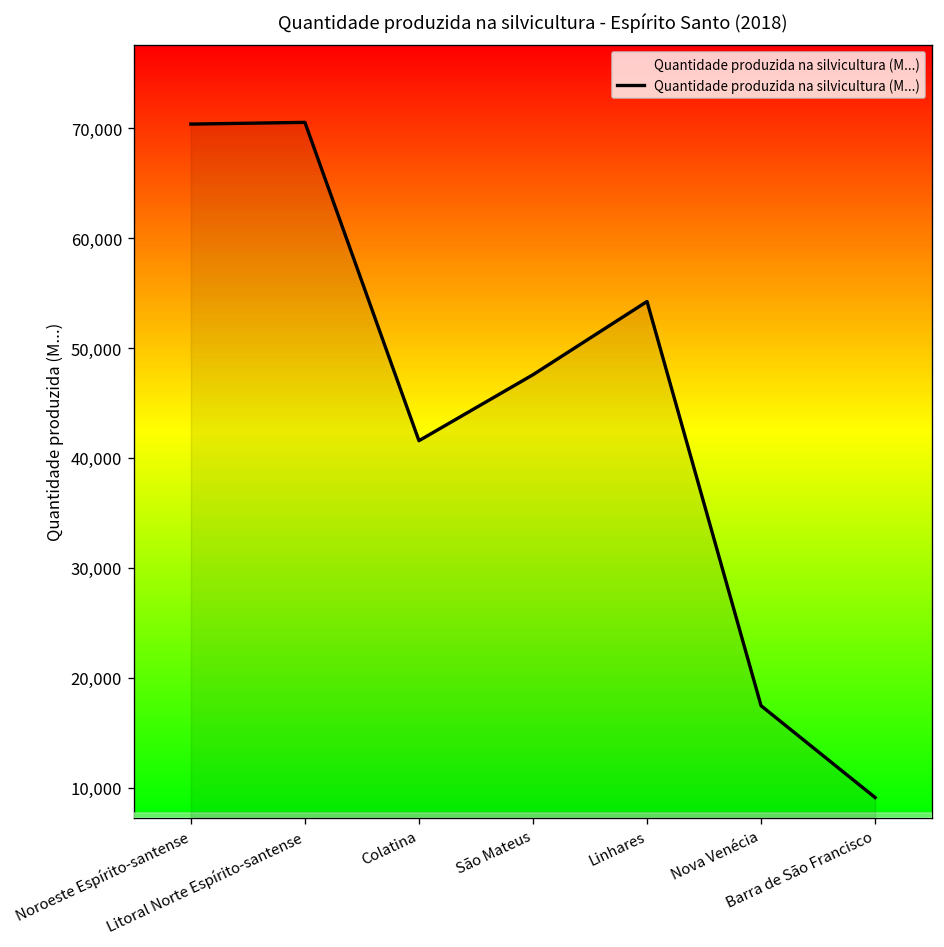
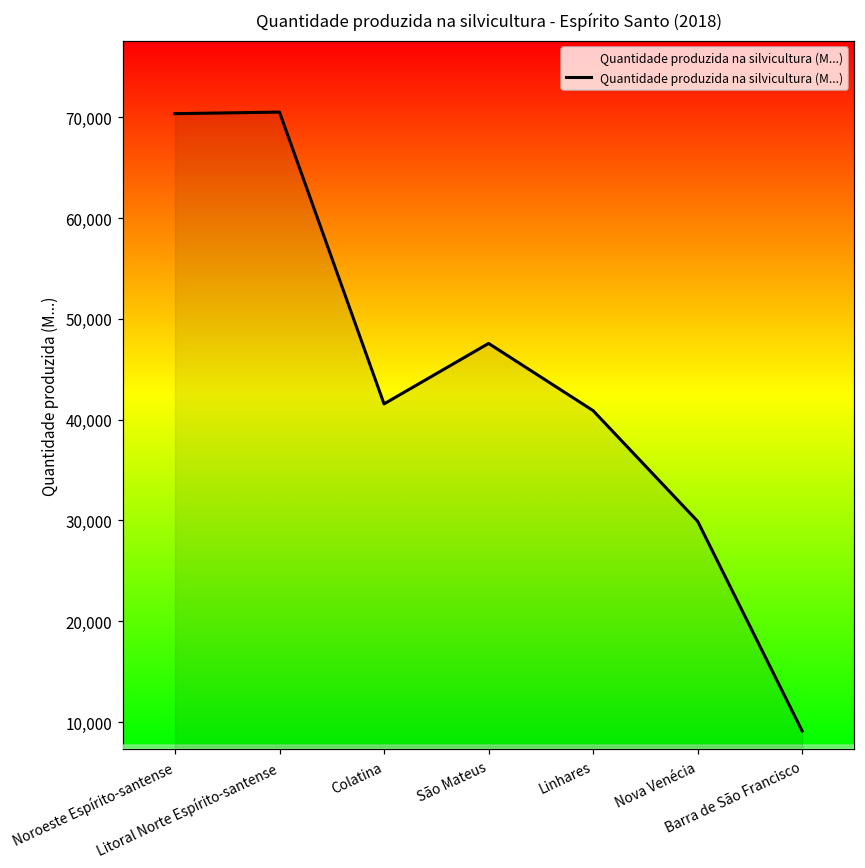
  {
    "Noroeste Espírito-santense": "70,000",
    "Litoral Norte Espírito-santense": "71,000",
    "Colatina": "42,000",
    "São Mateus": "48,000",
-   "Linhares": "54,000",
-   "Nova Venécia": "17,000",
+   "Linhares": "41,000",
+   "Nova Venécia": "30,000",
    "Barra de São Francisco": "9,000"
  }
